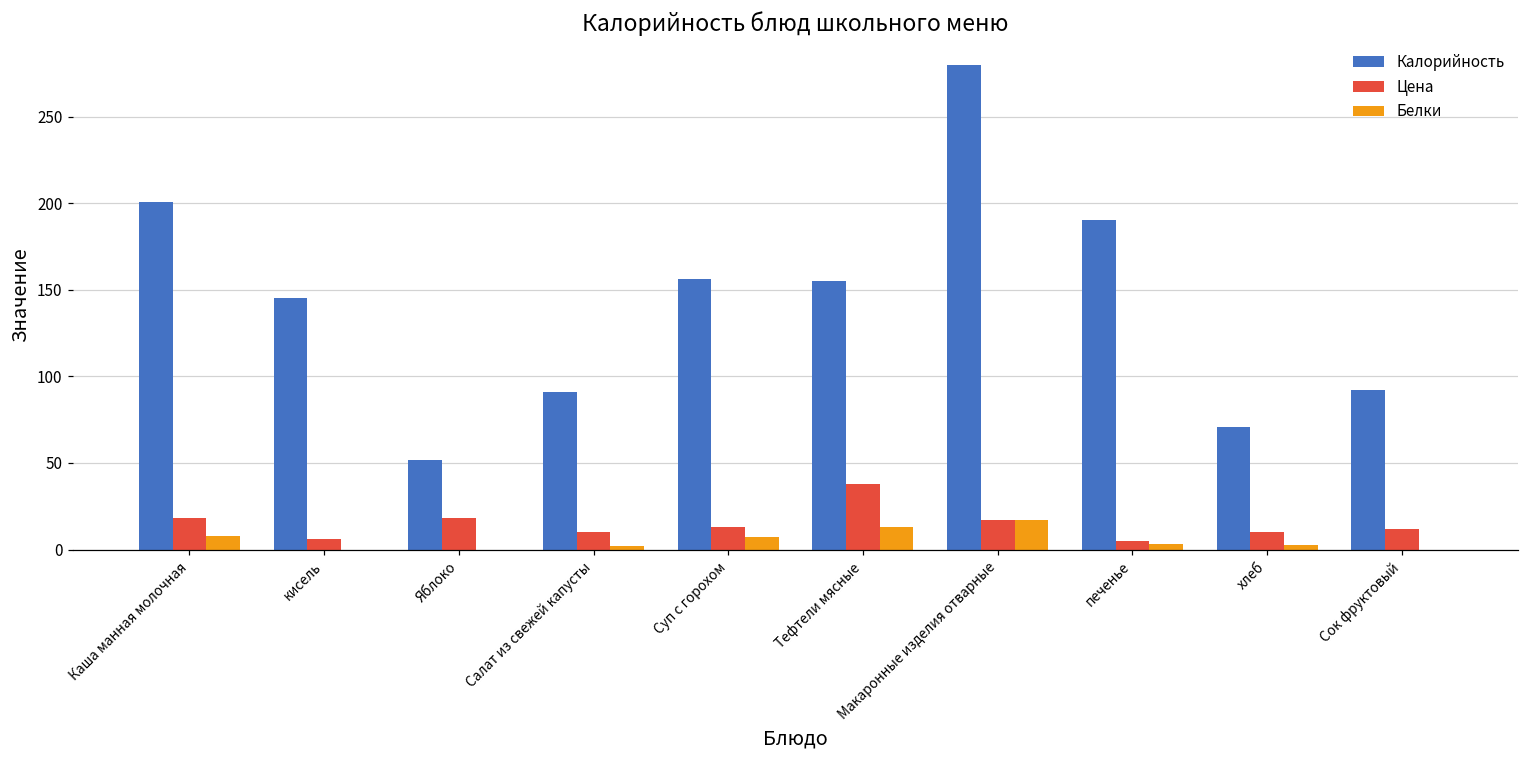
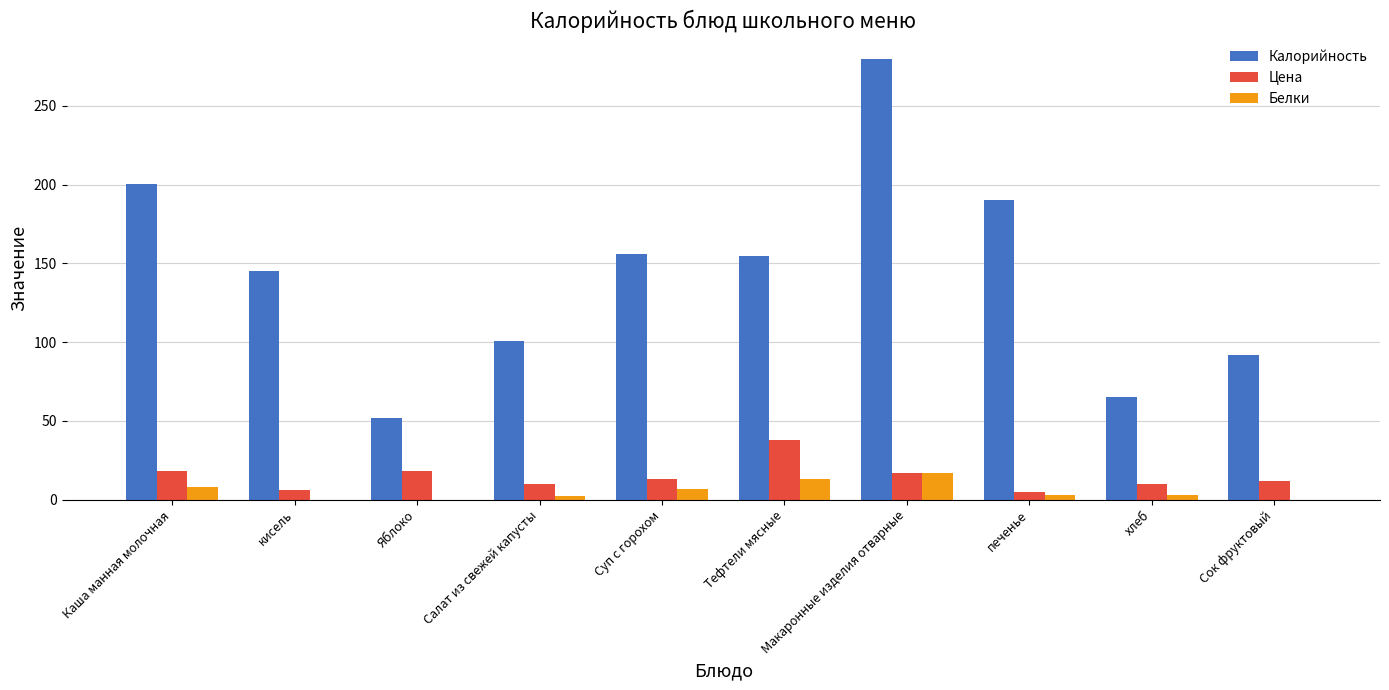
  {
    "Калорийность": {
      "Каша манная молочная": 201,
      "кисель": 145,
      "Яблоко": 52,
-     "Салат из свежей капусты": 91,
+     "Салат из свежей капусты": 101,
      "Суп с горохом": 156,
      "Тефтели мясные": 155,
      "Макаронные изделия отварные": 280,
      "печенье": 191,
-     "хлеб": 71,
+     "хлеб": 65,
      "Сок фруктовый": 92
    },
    "Цена": {
      "Каша манная молочная": 18,
      "кисель": 6,
      "Яблоко": 18,
      "Салат из свежей капусты": 10,
      "Суп с горохом": 13,
      "Тефтели мясные": 38,
      "Макаронные изделия отварные": 17,
      "печенье": 5,
      "хлеб": 10,
      "Сок фруктовый": 12
    },
    "Белки": {
      "Каша манная молочная": 8,
      "кисель": 0,
      "Яблоко": 0,
      "Салат из свежей капусты": 2,
      "Суп с горохом": 7,
      "Тефтели мясные": 13,
      "Макаронные изделия отварные": 17,
      "печенье": 3,
      "хлеб": 3,
      "Сок фруктовый": 0
    }
  }
